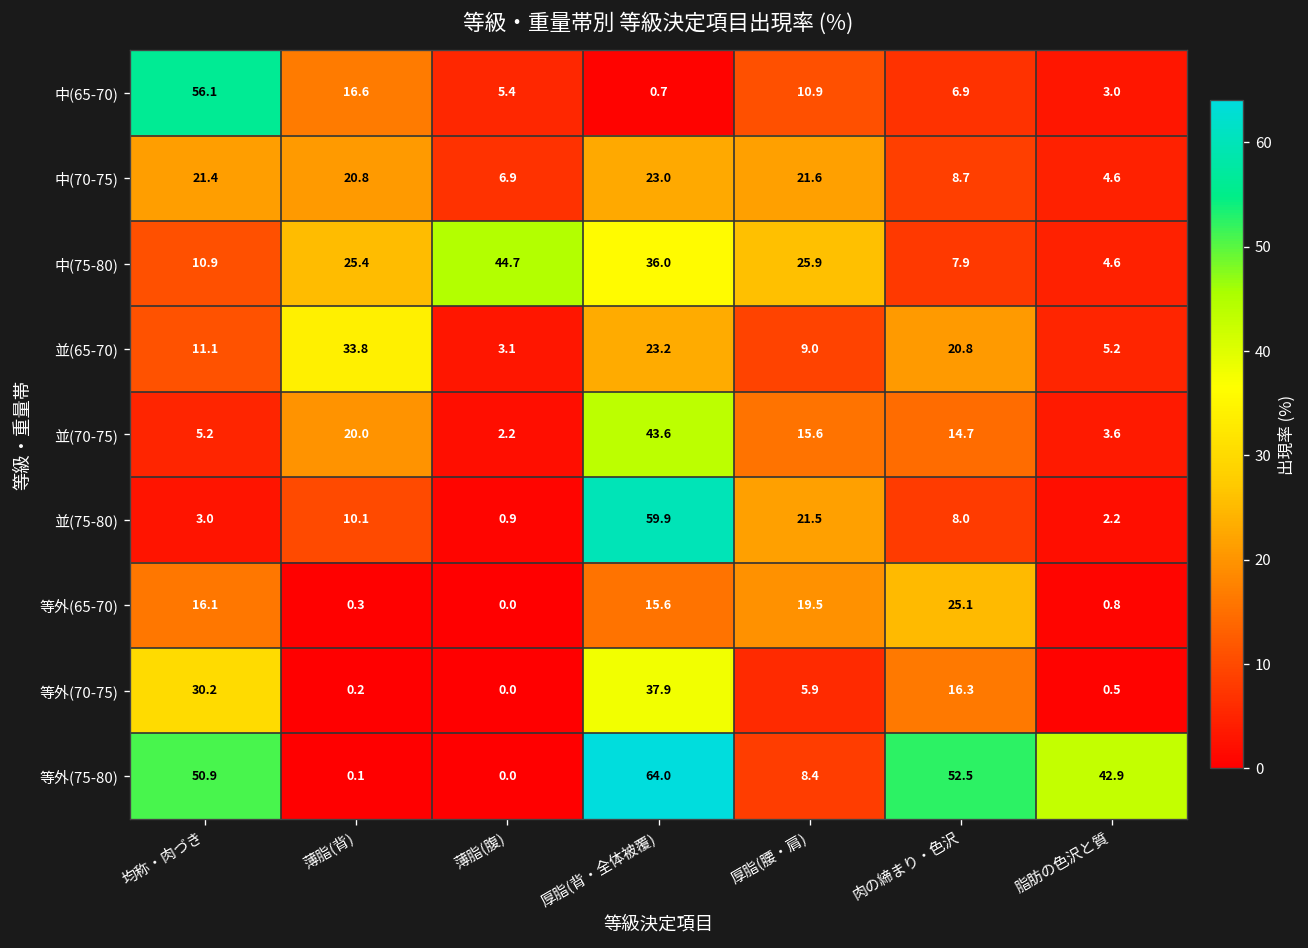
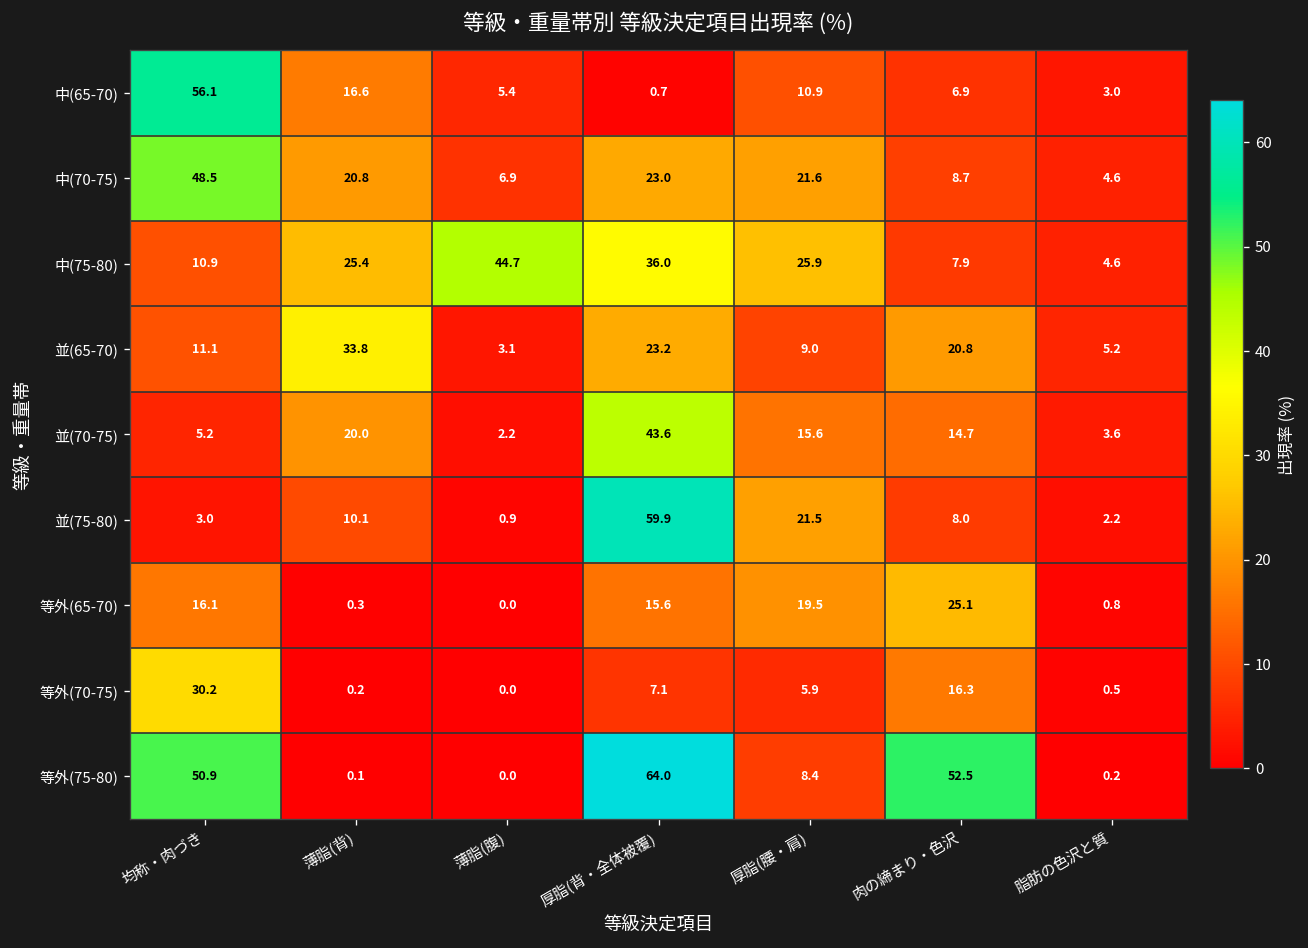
  {
    "中(65-70)": {
      "均称・肉づき": 56.1,
      "薄脂(背)": 16.6,
      "薄脂(腹)": 5.4,
      "厚脂(背・全体被覆)": 0.7,
      "厚脂(腰・肩)": 10.9,
      "肉の締まり・色沢": 6.9,
      "脂肪の色沢と質": 3.0
    },
    "中(70-75)": {
-     "均称・肉づき": 21.4,
+     "均称・肉づき": 48.5,
      "薄脂(背)": 20.8,
      "薄脂(腹)": 6.9,
      "厚脂(背・全体被覆)": 23.0,
      "厚脂(腰・肩)": 21.6,
      "肉の締まり・色沢": 8.7,
      "脂肪の色沢と質": 4.6
    },
    "中(75-80)": {
      "均称・肉づき": 10.9,
      "薄脂(背)": 25.4,
      "薄脂(腹)": 44.7,
      "厚脂(背・全体被覆)": 36.0,
      "厚脂(腰・肩)": 25.9,
      "肉の締まり・色沢": 7.9,
      "脂肪の色沢と質": 4.6
    },
    "並(65-70)": {
      "均称・肉づき": 11.1,
      "薄脂(背)": 33.8,
      "薄脂(腹)": 3.1,
      "厚脂(背・全体被覆)": 23.2,
      "厚脂(腰・肩)": 9.0,
      "肉の締まり・色沢": 20.8,
      "脂肪の色沢と質": 5.2
    },
    "並(70-75)": {
      "均称・肉づき": 5.2,
      "薄脂(背)": 20.0,
      "薄脂(腹)": 2.2,
      "厚脂(背・全体被覆)": 43.6,
      "厚脂(腰・肩)": 15.6,
      "肉の締まり・色沢": 14.7,
      "脂肪の色沢と質": 3.6
    },
    "並(75-80)": {
      "均称・肉づき": 3.0,
      "薄脂(背)": 10.1,
      "薄脂(腹)": 0.9,
      "厚脂(背・全体被覆)": 59.9,
      "厚脂(腰・肩)": 21.5,
      "肉の締まり・色沢": 8.0,
      "脂肪の色沢と質": 2.2
    },
    "等外(65-70)": {
      "均称・肉づき": 16.1,
      "薄脂(背)": 0.3,
      "薄脂(腹)": 0.0,
      "厚脂(背・全体被覆)": 15.6,
      "厚脂(腰・肩)": 19.5,
      "肉の締まり・色沢": 25.1,
      "脂肪の色沢と質": 0.8
    },
    "等外(70-75)": {
      "均称・肉づき": 30.2,
      "薄脂(背)": 0.2,
      "薄脂(腹)": 0.0,
-     "厚脂(背・全体被覆)": 37.9,
+     "厚脂(背・全体被覆)": 7.1,
      "厚脂(腰・肩)": 5.9,
      "肉の締まり・色沢": 16.3,
      "脂肪の色沢と質": 0.5
    },
    "等外(75-80)": {
      "均称・肉づき": 50.9,
      "薄脂(背)": 0.1,
      "薄脂(腹)": 0.0,
      "厚脂(背・全体被覆)": 64.0,
      "厚脂(腰・肩)": 8.4,
      "肉の締まり・色沢": 52.5,
-     "脂肪の色沢と質": 42.9
+     "脂肪の色沢と質": 0.2
    }
  }
